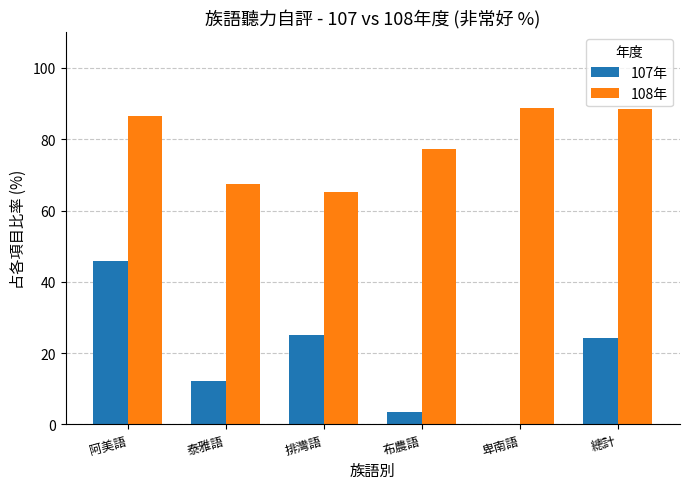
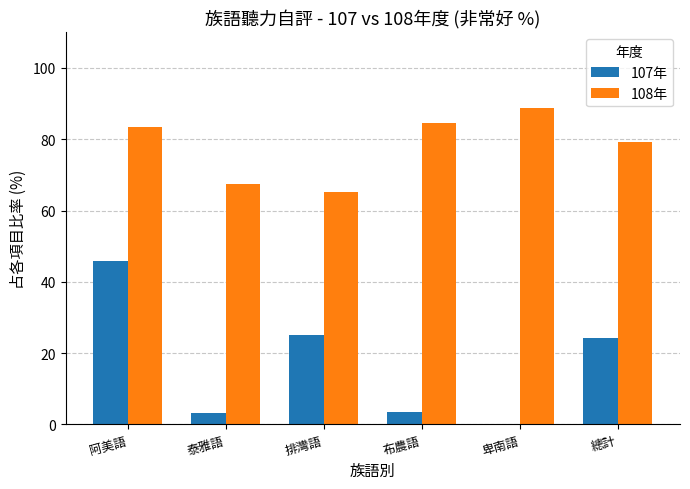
  {
    "107年": {
      "阿美語": 46,
-     "泰雅語": 12,
+     "泰雅語": 3,
      "排灣語": 25,
      "布農語": 3,
      "卑南語": 0,
      "總計": 24
    },
    "108年": {
-     "阿美語": 87,
+     "阿美語": 83,
      "泰雅語": 67,
      "排灣語": 65,
-     "布農語": 77,
+     "布農語": 85,
      "卑南語": 89,
-     "總計": 88
+     "總計": 79
    }
  }
